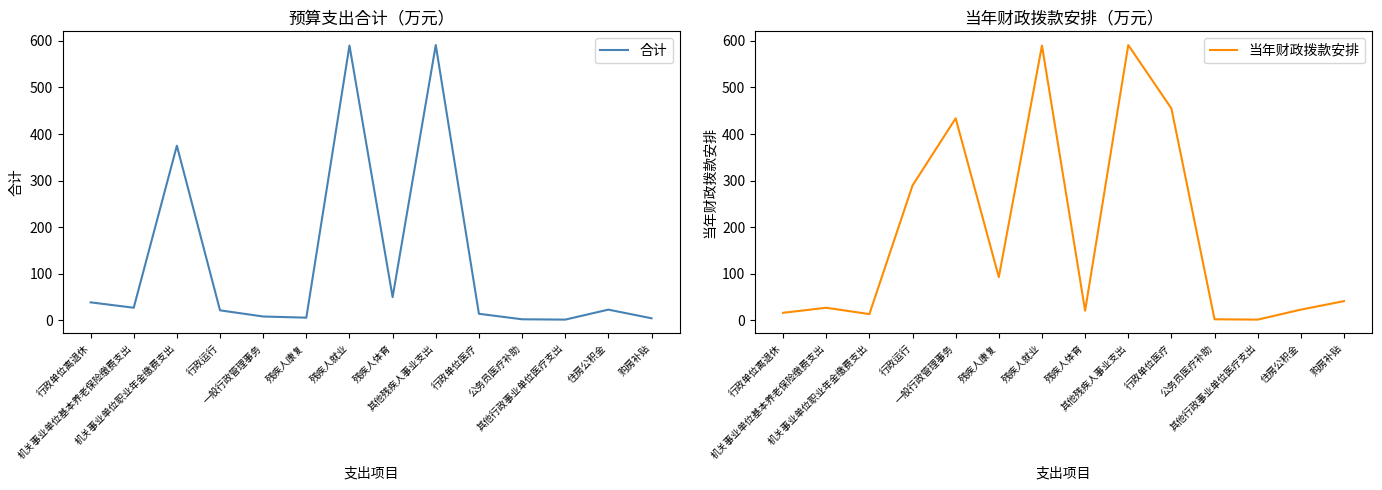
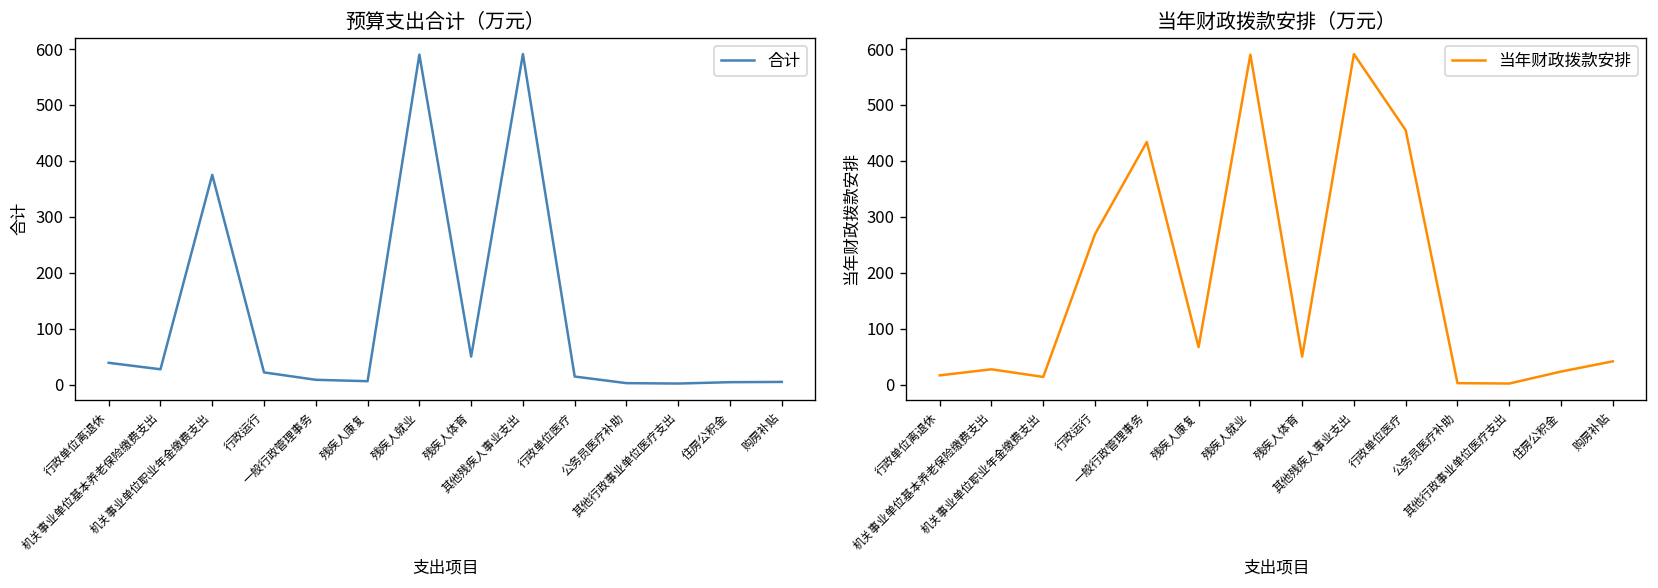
  {
    "预算支出合计（万元）": {
      "行政单位离退休": 40,
      "机关事业单位基本养老保险缴费支出": 30,
      "机关事业单位职业年金缴费支出": 380,
      "行政运行": 20,
      "一般行政管理事务": 10,
      "残疾人康复": 10,
      "残疾人就业": 590,
      "残疾人体育": 50,
      "其他残疾人事业支出": 590,
      "行政单位医疗": 10,
      "公务员医疗补助": 0,
      "其他行政事业单位医疗支出": 0,
-     "住房公积金": 20,
+     "住房公积金": 0,
      "购房补贴": 0
    },
    "当年财政拨款安排（万元）": {
      "行政单位离退休": 20,
      "机关事业单位基本养老保险缴费支出": 30,
      "机关事业单位职业年金缴费支出": 10,
-     "行政运行": 290,
+     "行政运行": 270,
      "一般行政管理事务": 430,
-     "残疾人康复": 90,
+     "残疾人康复": 70,
      "残疾人就业": 590,
-     "残疾人体育": 20,
+     "残疾人体育": 50,
      "其他残疾人事业支出": 590,
      "行政单位医疗": 450,
      "公务员医疗补助": 0,
      "其他行政事业单位医疗支出": 0,
      "住房公积金": 20,
      "购房补贴": 40
    }
  }
